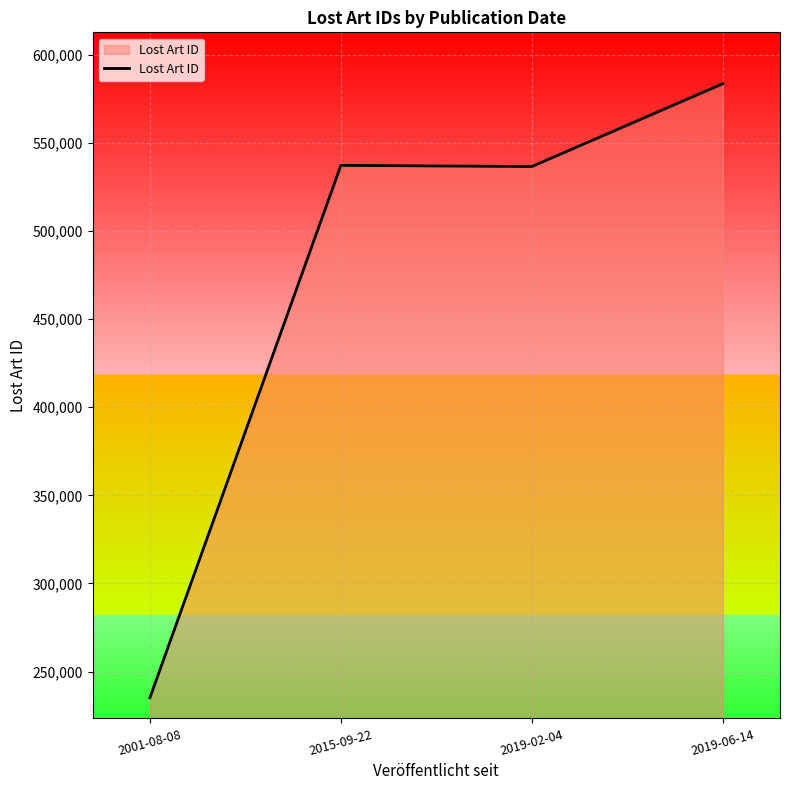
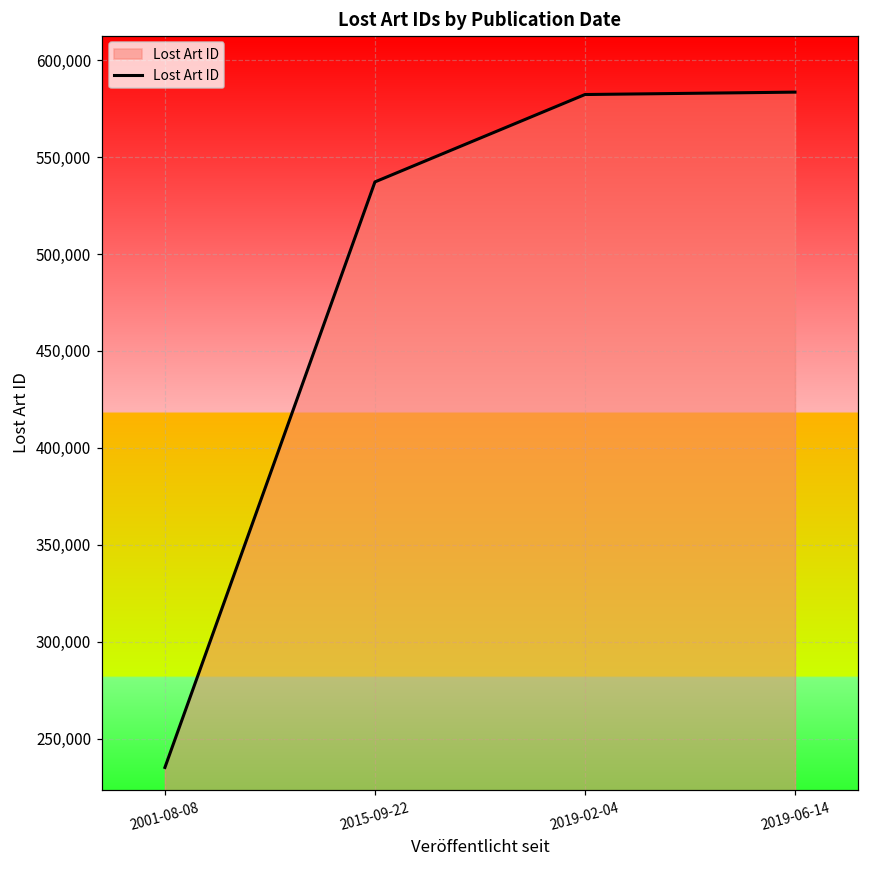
  {
    "2001-08-08": "235,000",
    "2015-09-22": "537,000",
-   "2019-02-04": "537,000",
+   "2019-02-04": "582,000",
    "2019-06-14": "583,000"
  }
